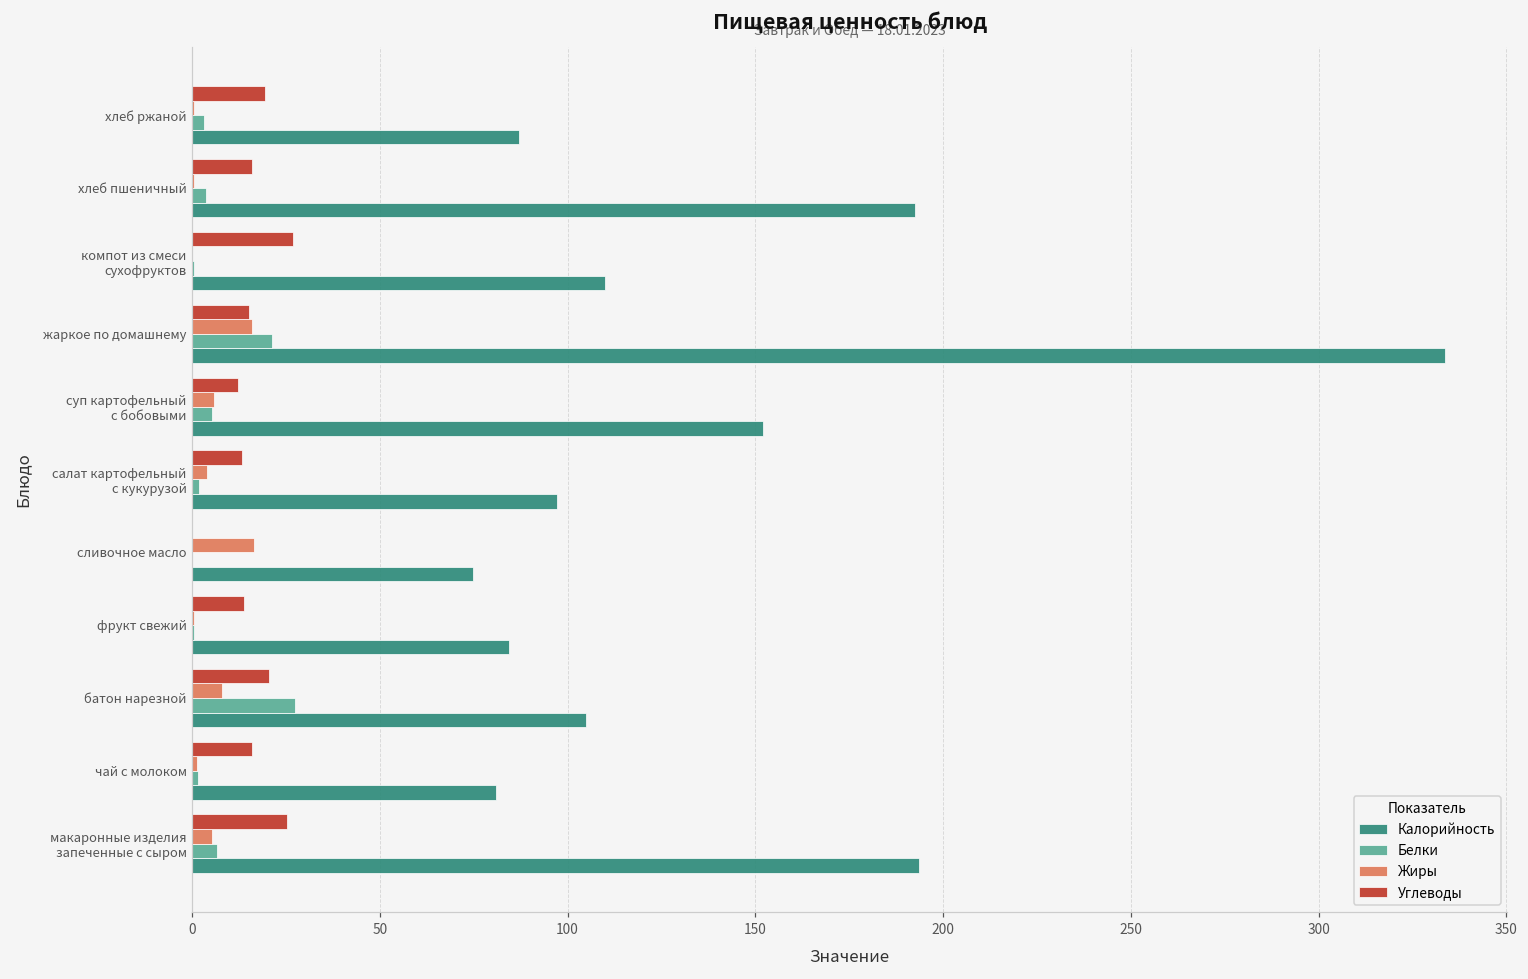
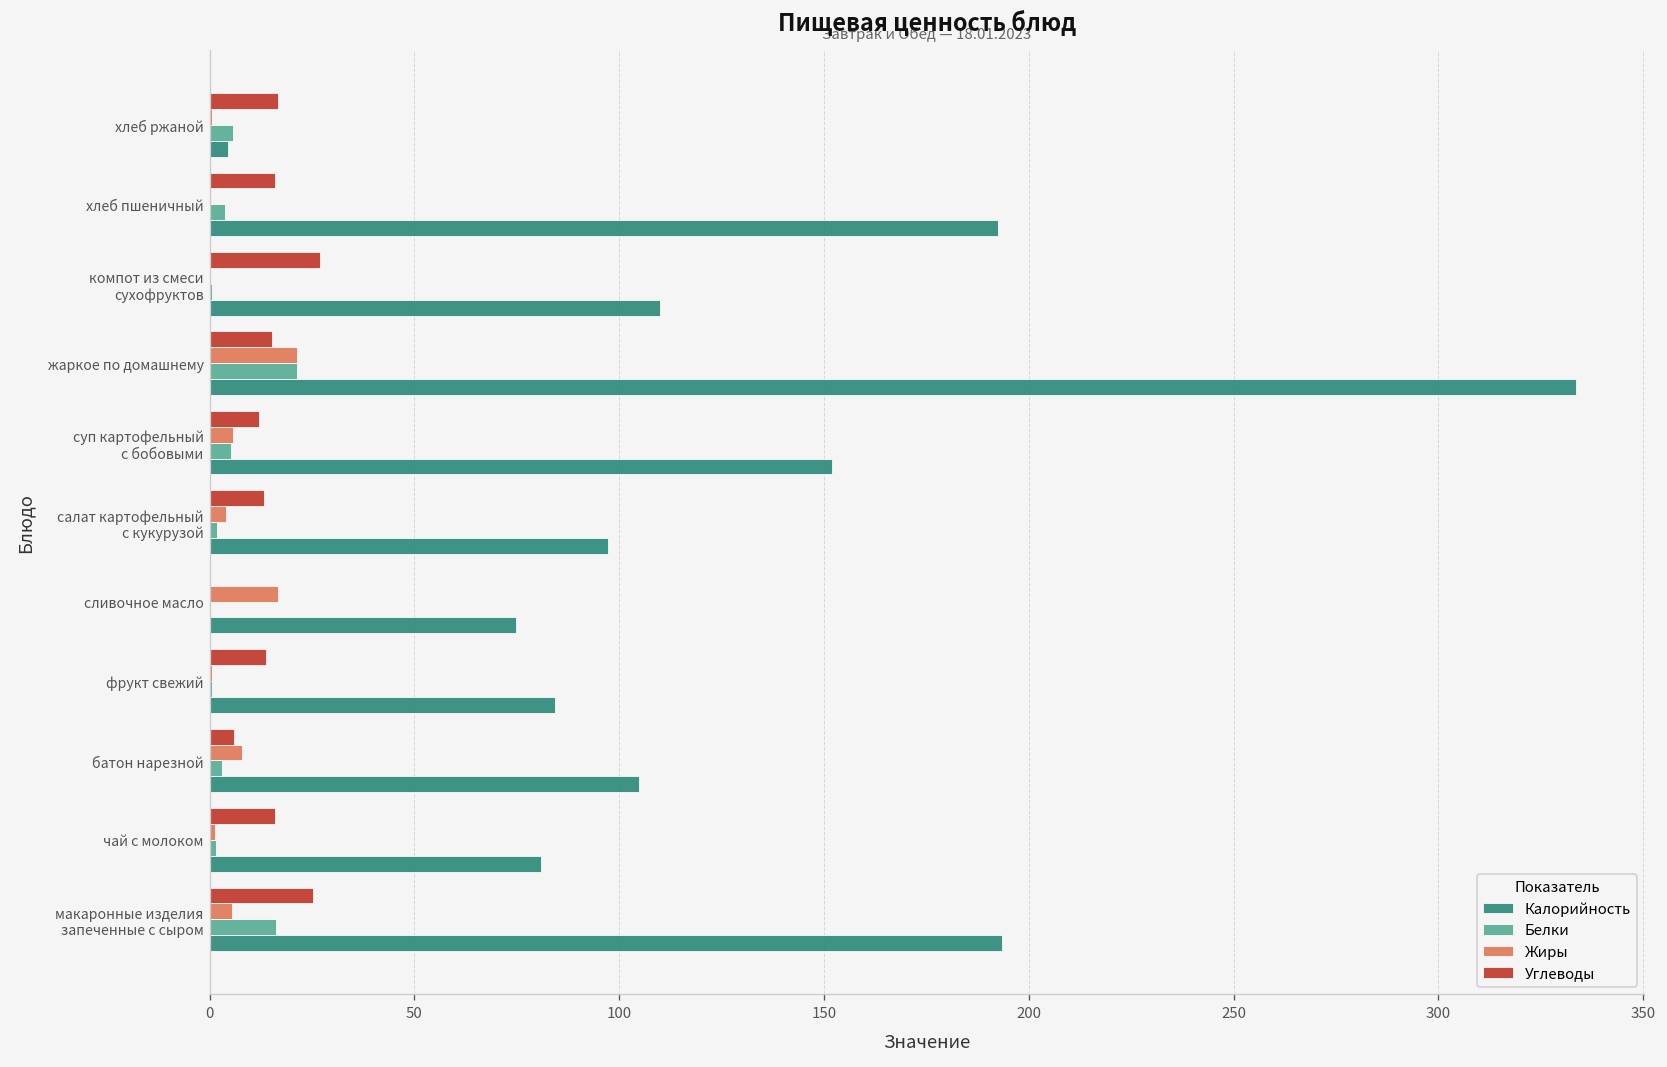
  {
    "Калорийность": {
-     "хлеб ржаной": 87,
+     "хлеб ржаной": 4,
      "хлеб пшеничный": 192,
      "компот из смеси сухофруктов": 110,
      "жаркое по домашнему": 334,
      "суп картофельный с бобовыми": 152,
      "салат картофельный с кукурузой": 97,
      "сливочное масло": 75,
      "фрукт свежий": 84,
      "батон нарезной": 105,
      "чай с молоком": 81,
      "макаронные изделия запеченные с сыром": 194
    },
    "Белки": {
-     "хлеб ржаной": 3,
+     "хлеб ржаной": 6,
      "хлеб пшеничный": 4,
      "жаркое по домашнему": 21,
      "суп картофельный с бобовыми": 5,
      "салат картофельный с кукурузой": 2,
-     "батон нарезной": 27,
+     "батон нарезной": 3,
      "чай с молоком": 2,
-     "макаронные изделия запеченные с сыром": 7
+     "макаронные изделия запеченные с сыром": 16
    },
    "Жиры": {
-     "жаркое по домашнему": 16,
+     "жаркое по домашнему": 21,
      "суп картофельный с бобовыми": 6,
      "салат картофельный с кукурузой": 4,
      "сливочное масло": 17,
      "батон нарезной": 8,
      "чай с молоком": 1,
      "макаронные изделия запеченные с сыром": 5
    },
    "Углеводы": {
-     "хлеб ржаной": 19,
+     "хлеб ржаной": 17,
      "хлеб пшеничный": 16,
      "компот из смеси сухофруктов": 27,
      "жаркое по домашнему": 15,
      "суп картофельный с бобовыми": 12,
      "салат картофельный с кукурузой": 13,
      "сливочное масло": 0,
      "фрукт свежий": 14,
-     "батон нарезной": 21,
+     "батон нарезной": 6,
      "чай с молоком": 16,
      "макаронные изделия запеченные с сыром": 25
    }
  }
